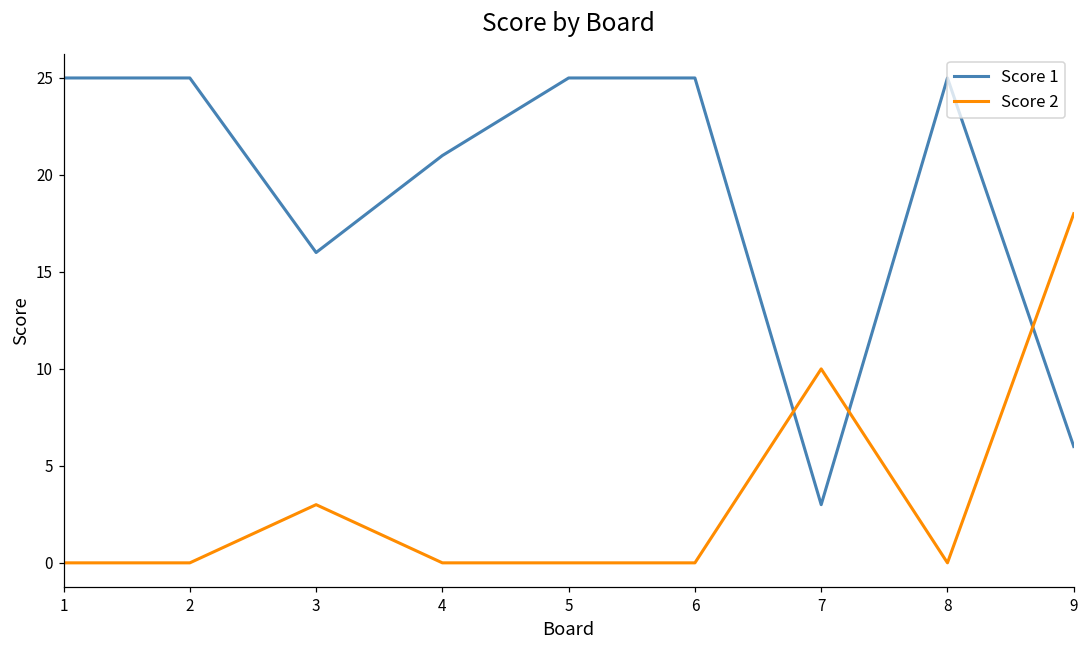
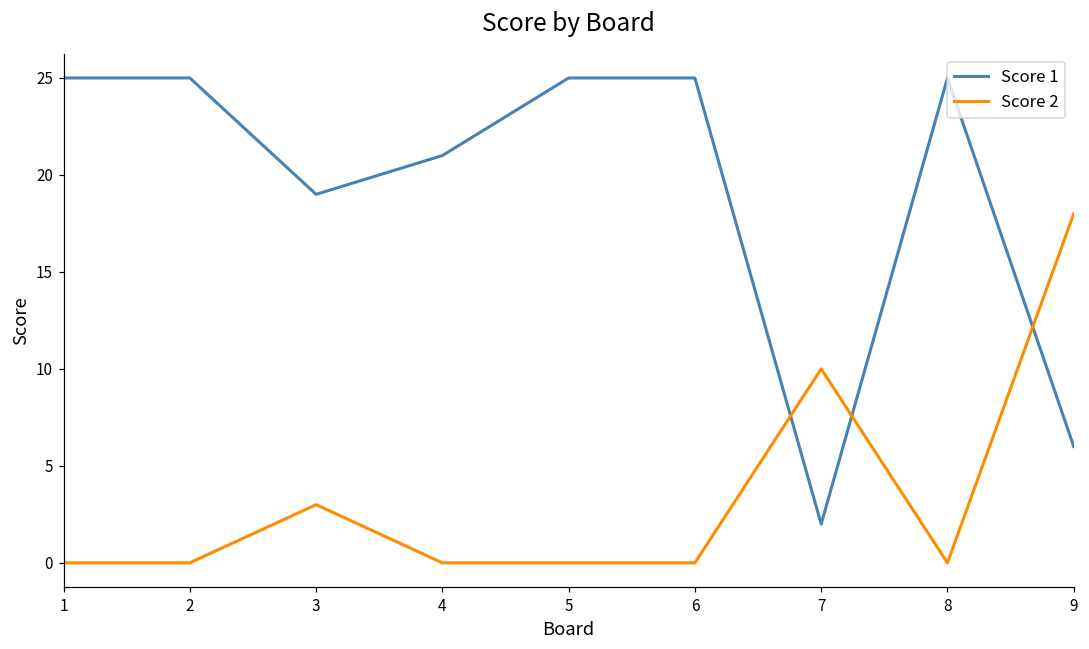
  {
    "Score 1": {
      "1": 25,
      "2": 25,
-     "3": 16,
+     "3": 19,
      "4": 21,
      "5": 25,
      "6": 25,
-     "7": 3,
+     "7": 2,
      "9": 6
    },
    "Score 2": {
      "1": 0,
      "2": 0,
      "3": 3,
      "4": 0,
      "5": 0,
      "6": 0,
      "7": 10,
      "8": 0,
      "9": 18
    }
  }
